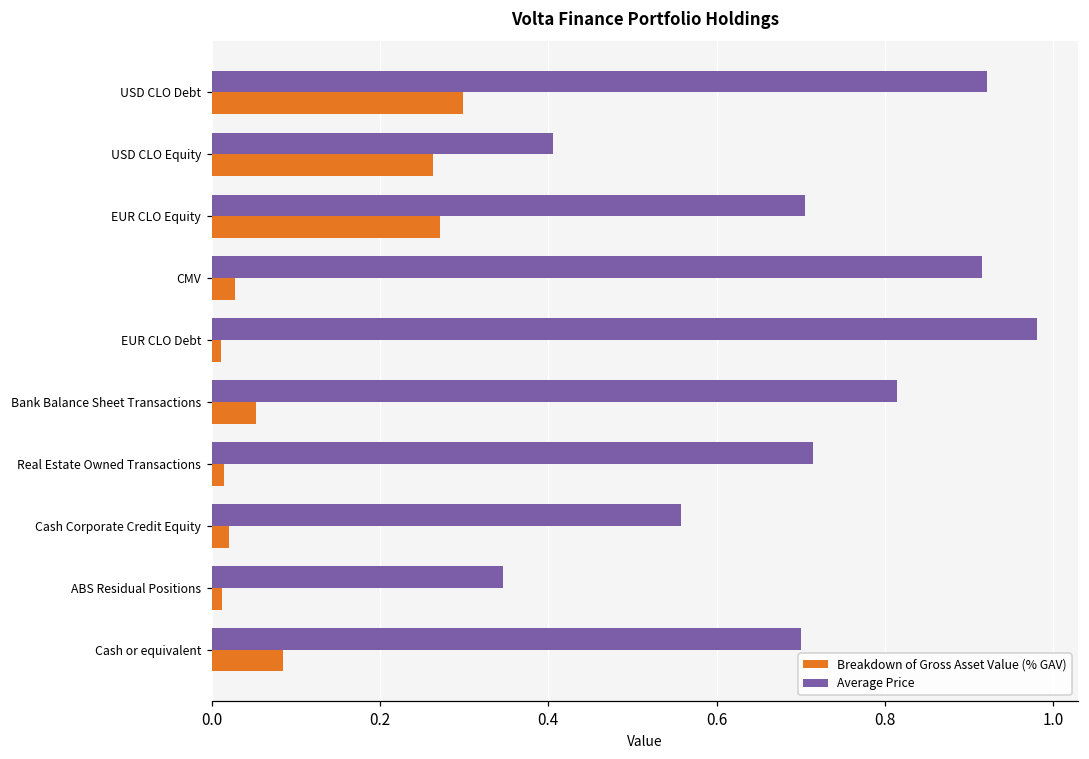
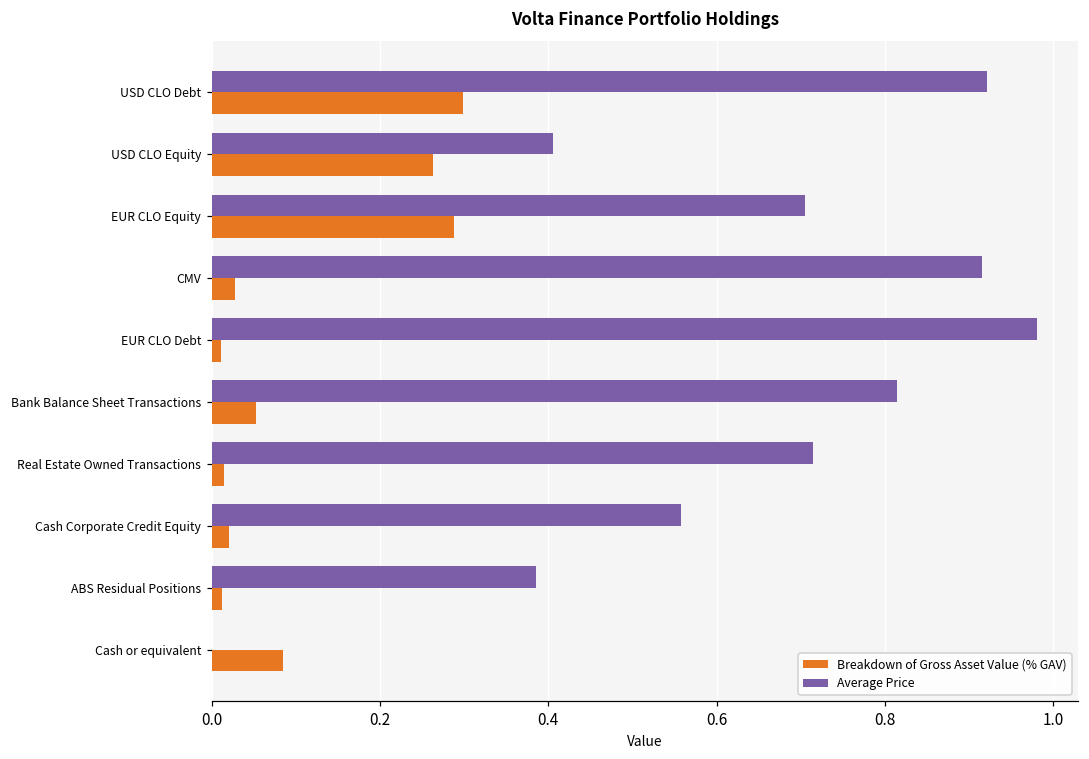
  {
    "Breakdown of Gross Asset Value (% GAV)": {
      "USD CLO Debt": 0.30,
      "USD CLO Equity": 0.26,
-     "EUR CLO Equity": 0.27,
+     "EUR CLO Equity": 0.29,
      "CMV": 0.03,
      "EUR CLO Debt": 0.01,
      "Bank Balance Sheet Transactions": 0.05,
      "Real Estate Owned Transactions": 0.02,
      "Cash Corporate Credit Equity": 0.02,
      "ABS Residual Positions": 0.01,
      "Cash or equivalent": 0.09
    },
    "Average Price": {
      "USD CLO Debt": 0.92,
      "USD CLO Equity": 0.41,
      "EUR CLO Equity": 0.70,
      "CMV": 0.92,
      "EUR CLO Debt": 0.98,
      "Bank Balance Sheet Transactions": 0.81,
      "Real Estate Owned Transactions": 0.71,
      "Cash Corporate Credit Equity": 0.56,
-     "ABS Residual Positions": 0.35,
-     "Cash or equivalent": 0.7
+     "ABS Residual Positions": 0.39,
+     "Cash or equivalent": 0.0
    }
  }
